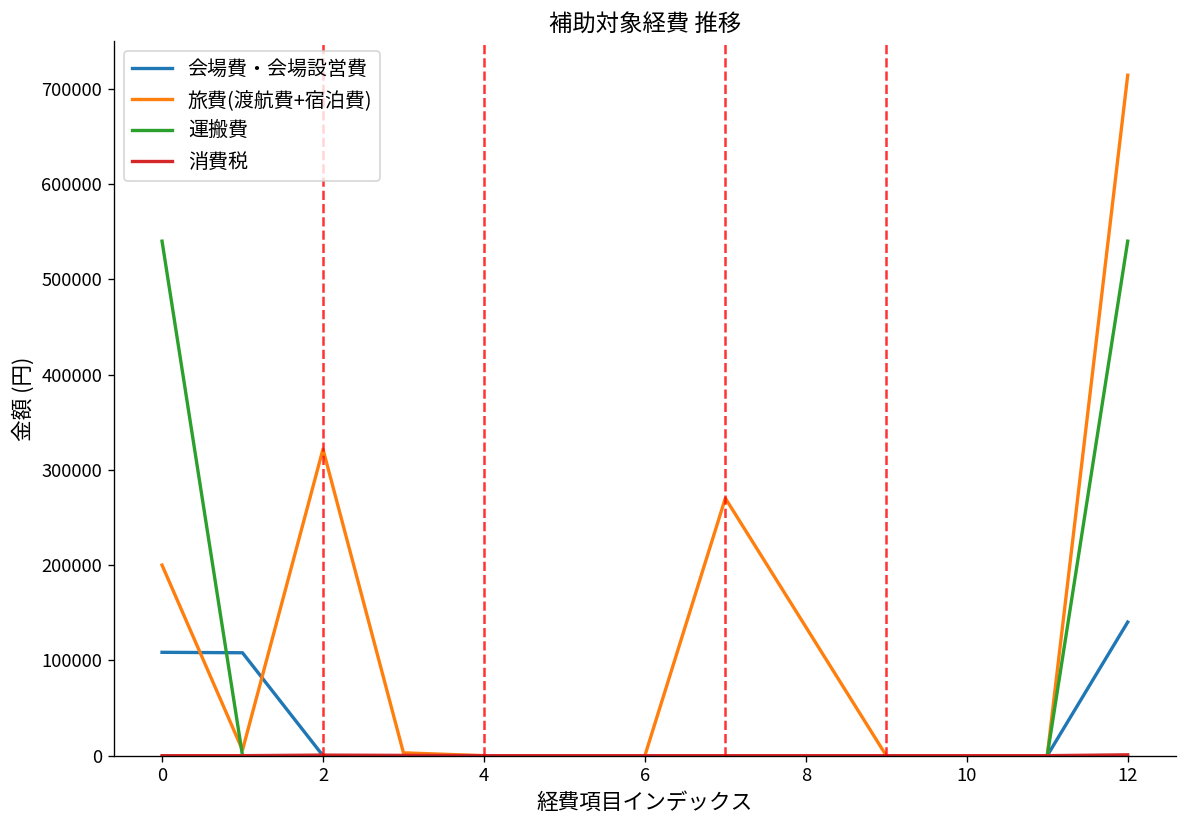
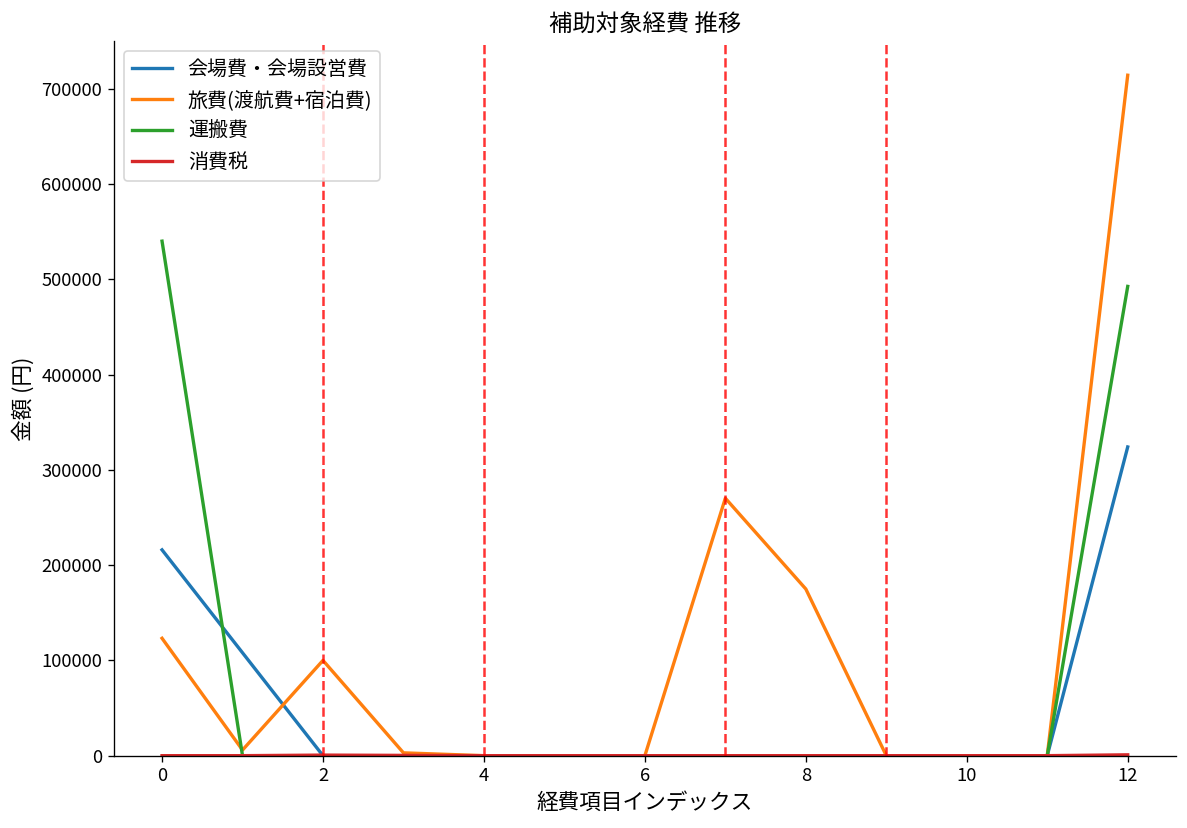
  {
    "会場費・会場設営費": {
-     "0": 110000,
-     "12": 140000
+     "0": 220000,
+     "12": 320000
    },
    "旅費(渡航費+宿泊費)": {
-     "0": 200000,
-     "2": 320000,
-     "8": 140000,
+     "0": 120000,
+     "2": 100000,
+     "8": 170000,
      "12": 710000
    },
    "運搬費": {
      "0": 540000,
-     "12": 540000
+     "12": 490000
    },
    "消費税": {
      "0": 0,
      "12": 0
    }
  }
